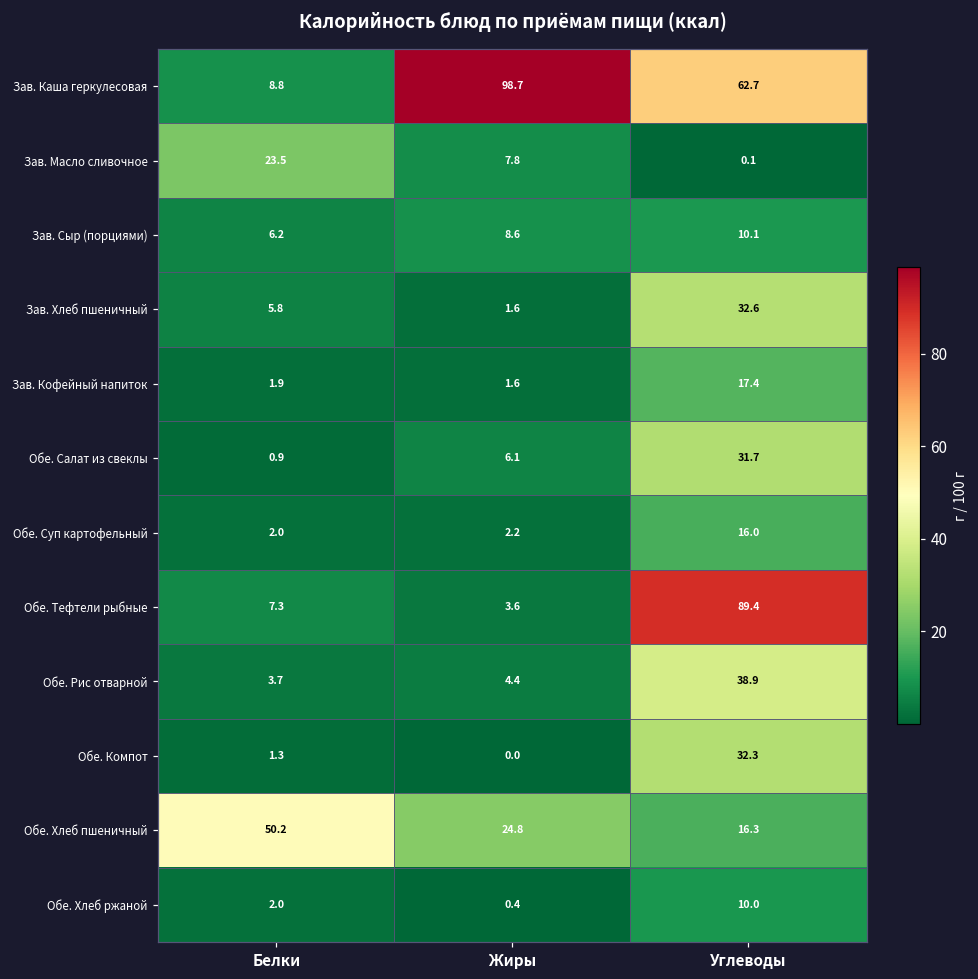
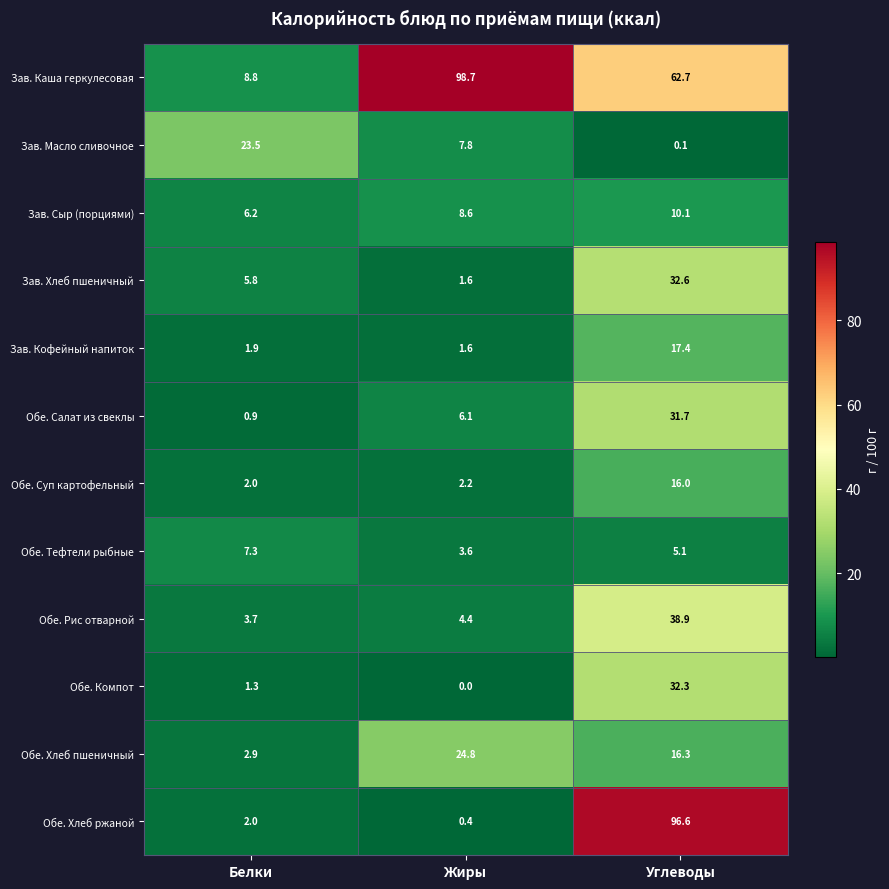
  {
    "Зав. Каша геркулесовая": {
      "Белки": 8.8,
      "Жиры": 98.7,
      "Углеводы": 62.7
    },
    "Зав. Масло сливочное": {
      "Белки": 23.5,
      "Жиры": 7.8,
      "Углеводы": 0.1
    },
    "Зав. Сыр (порциями)": {
      "Белки": 6.2,
      "Жиры": 8.6,
      "Углеводы": 10.1
    },
    "Зав. Хлеб пшеничный": {
      "Белки": 5.8,
      "Жиры": 1.6,
      "Углеводы": 32.6
    },
    "Зав. Кофейный напиток": {
      "Белки": 1.9,
      "Жиры": 1.6,
      "Углеводы": 17.4
    },
    "Обе. Салат из свеклы": {
      "Белки": 0.9,
      "Жиры": 6.1,
      "Углеводы": 31.7
    },
    "Обе. Суп картофельный": {
      "Белки": 2.0,
      "Жиры": 2.2,
      "Углеводы": 16.0
    },
    "Обе. Тефтели рыбные": {
      "Белки": 7.3,
      "Жиры": 3.6,
-     "Углеводы": 89.4
+     "Углеводы": 5.1
    },
    "Обе. Рис отварной": {
      "Белки": 3.7,
      "Жиры": 4.4,
      "Углеводы": 38.9
    },
    "Обе. Компот": {
      "Белки": 1.3,
      "Жиры": 0.0,
      "Углеводы": 32.3
    },
    "Обе. Хлеб пшеничный": {
-     "Белки": 50.2,
+     "Белки": 2.9,
      "Жиры": 24.8,
      "Углеводы": 16.3
    },
    "Обе. Хлеб ржаной": {
      "Белки": 2.0,
      "Жиры": 0.4,
-     "Углеводы": 10.0
+     "Углеводы": 96.6
    }
  }
